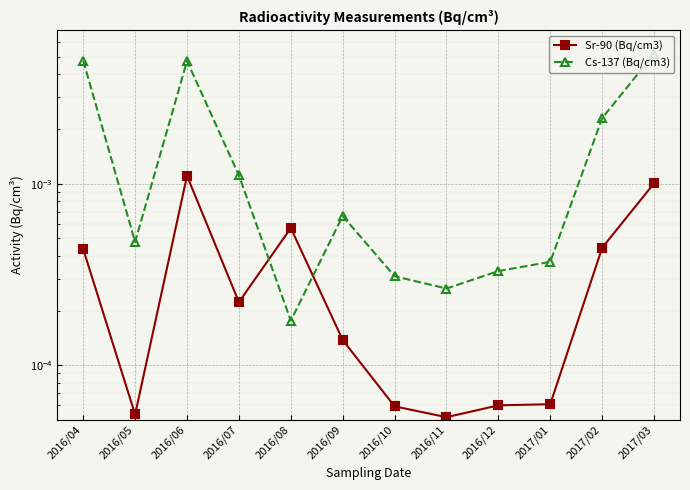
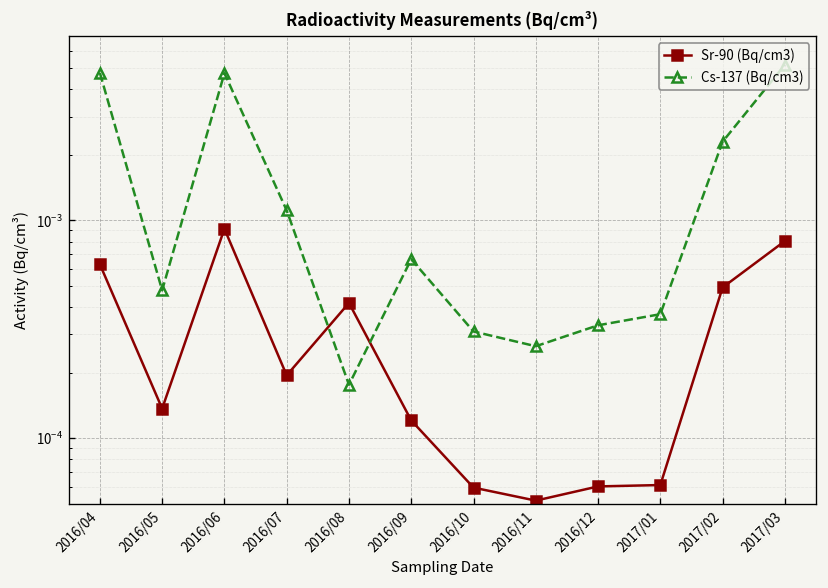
  {
    "Sr-90 (Bq/cm3)": {
-     "2016/04": 0.00044,
-     "2016/05": 0.000054,
-     "2016/06": 0.0011,
-     "2016/07": 0.00022,
-     "2016/08": 0.00057,
-     "2016/09": 0.00014,
+     "2016/04": 0.00063,
+     "2016/05": 0.00014,
+     "2016/06": 0.0009,
+     "2016/07": 0.00019,
+     "2016/08": 0.00042,
+     "2016/09": 0.00012,
      "2016/10": 0.000059,
      "2016/11": 0.000052,
      "2016/12": 0.000060,
      "2017/01": 0.000061,
-     "2017/02": 0.00044,
-     "2017/03": 0.0010
+     "2017/02": 0.00049,
+     "2017/03": 0.0008
    },
    "Cs-137 (Bq/cm3)": {
      "2016/04": 0.0048,
      "2016/05": 0.00048,
      "2016/06": 0.0047,
      "2016/07": 0.0011,
      "2016/08": 0.00018,
      "2016/09": 0.00066,
      "2016/10": 0.00031,
      "2016/11": 0.00026,
      "2016/12": 0.00033,
      "2017/01": 0.00037,
      "2017/02": 0.0023
    }
  }
